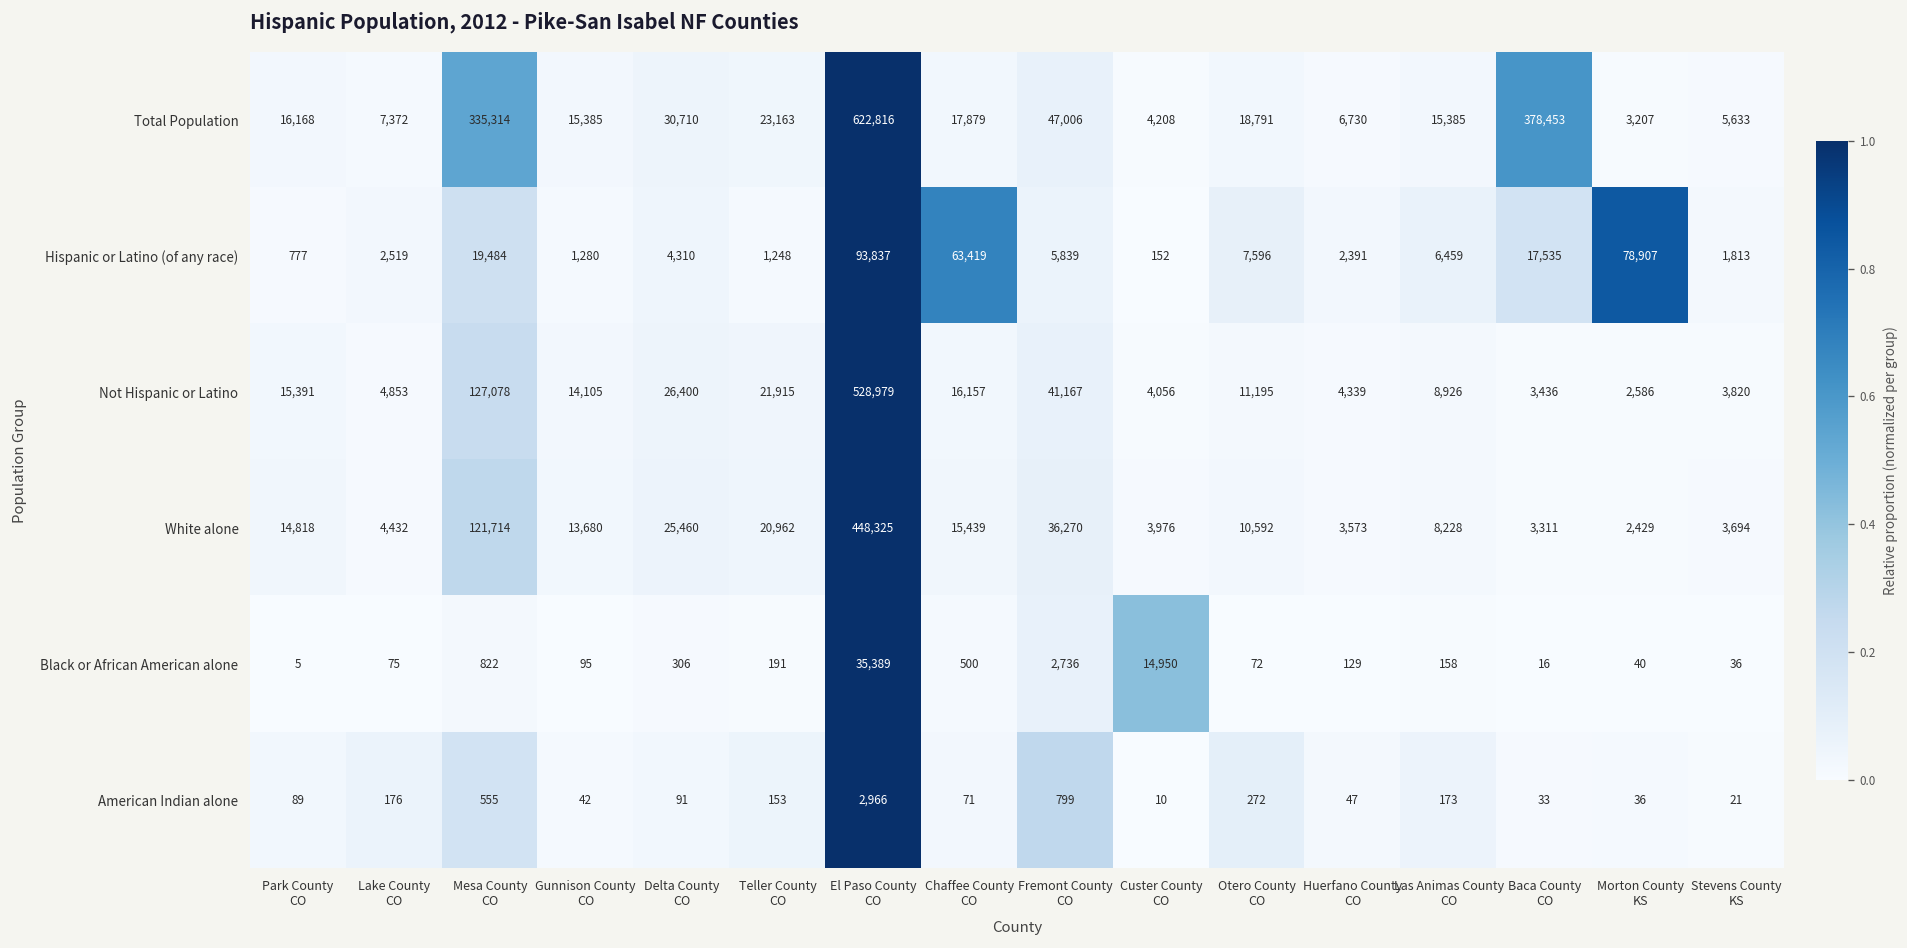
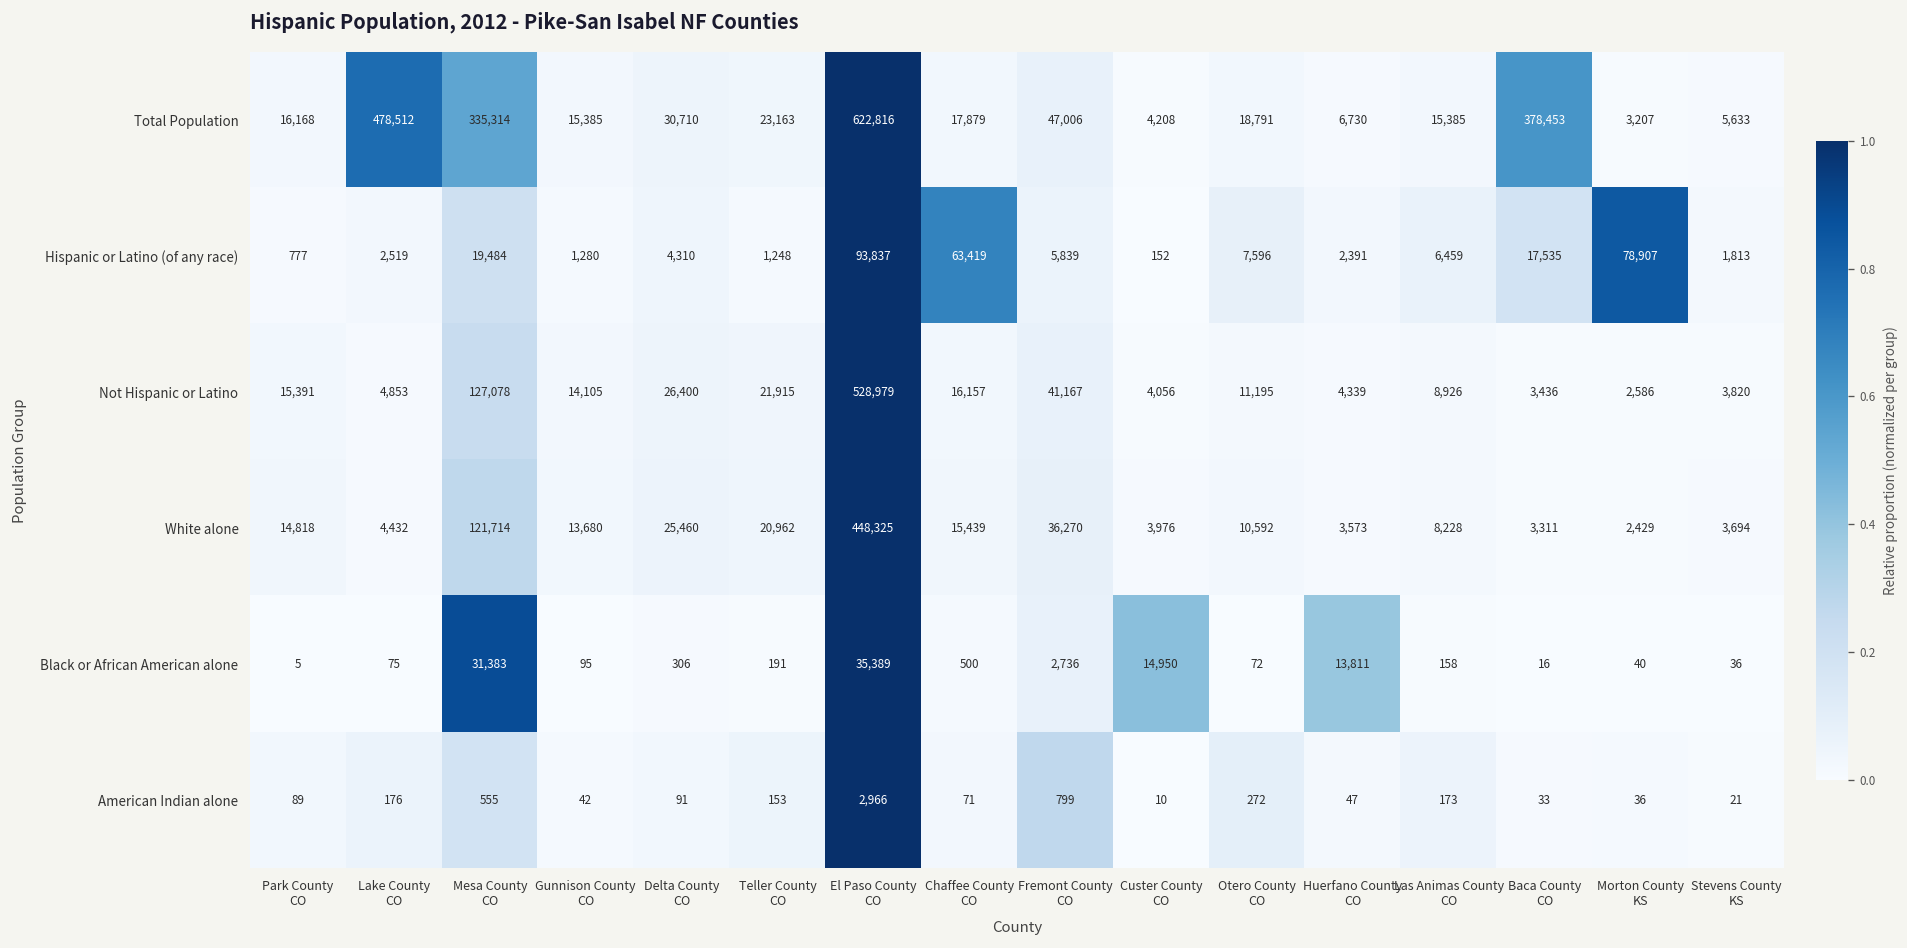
  {
    "Total Population": {
      "Park County CO": "16,168",
-     "Lake County CO": "7,372",
+     "Lake County CO": "478,512",
      "Mesa County CO": "335,314",
      "Gunnison County CO": "15,385",
      "Delta County CO": "30,710",
      "Teller County CO": "23,163",
      "El Paso County CO": "622,816",
      "Chaffee County CO": "17,879",
      "Fremont County CO": "47,006",
      "Custer County CO": "4,208",
      "Otero County CO": "18,791",
      "Huerfano County CO": "6,730",
      "Las Animas County CO": "15,385",
      "Baca County CO": "378,453",
      "Morton County KS": "3,207",
      "Stevens County KS": "5,633"
    },
    "Hispanic or Latino (of any race)": {
      "Park County CO": "777",
      "Lake County CO": "2,519",
      "Mesa County CO": "19,484",
      "Gunnison County CO": "1,280",
      "Delta County CO": "4,310",
      "Teller County CO": "1,248",
      "El Paso County CO": "93,837",
      "Chaffee County CO": "63,419",
      "Fremont County CO": "5,839",
      "Custer County CO": "152",
      "Otero County CO": "7,596",
      "Huerfano County CO": "2,391",
      "Las Animas County CO": "6,459",
      "Baca County CO": "17,535",
      "Morton County KS": "78,907",
      "Stevens County KS": "1,813"
    },
    "Not Hispanic or Latino": {
      "Park County CO": "15,391",
      "Lake County CO": "4,853",
      "Mesa County CO": "127,078",
      "Gunnison County CO": "14,105",
      "Delta County CO": "26,400",
      "Teller County CO": "21,915",
      "El Paso County CO": "528,979",
      "Chaffee County CO": "16,157",
      "Fremont County CO": "41,167",
      "Custer County CO": "4,056",
      "Otero County CO": "11,195",
      "Huerfano County CO": "4,339",
      "Las Animas County CO": "8,926",
      "Baca County CO": "3,436",
      "Morton County KS": "2,586",
      "Stevens County KS": "3,820"
    },
    "White alone": {
      "Park County CO": "14,818",
      "Lake County CO": "4,432",
      "Mesa County CO": "121,714",
      "Gunnison County CO": "13,680",
      "Delta County CO": "25,460",
      "Teller County CO": "20,962",
      "El Paso County CO": "448,325",
      "Chaffee County CO": "15,439",
      "Fremont County CO": "36,270",
      "Custer County CO": "3,976",
      "Otero County CO": "10,592",
      "Huerfano County CO": "3,573",
      "Las Animas County CO": "8,228",
      "Baca County CO": "3,311",
      "Morton County KS": "2,429",
      "Stevens County KS": "3,694"
    },
    "Black or African American alone": {
      "Park County CO": "5",
      "Lake County CO": "75",
-     "Mesa County CO": "822",
+     "Mesa County CO": "31,383",
      "Gunnison County CO": "95",
      "Delta County CO": "306",
      "Teller County CO": "191",
      "El Paso County CO": "35,389",
      "Chaffee County CO": "500",
      "Fremont County CO": "2,736",
      "Custer County CO": "14,950",
      "Otero County CO": "72",
-     "Huerfano County CO": "129",
+     "Huerfano County CO": "13,811",
      "Las Animas County CO": "158",
      "Baca County CO": "16",
      "Morton County KS": "40",
      "Stevens County KS": "36"
    },
    "American Indian alone": {
      "Park County CO": "89",
      "Lake County CO": "176",
      "Mesa County CO": "555",
      "Gunnison County CO": "42",
      "Delta County CO": "91",
      "Teller County CO": "153",
      "El Paso County CO": "2,966",
      "Chaffee County CO": "71",
      "Fremont County CO": "799",
      "Custer County CO": "10",
      "Otero County CO": "272",
      "Huerfano County CO": "47",
      "Las Animas County CO": "173",
      "Baca County CO": "33",
      "Morton County KS": "36",
      "Stevens County KS": "21"
    }
  }
